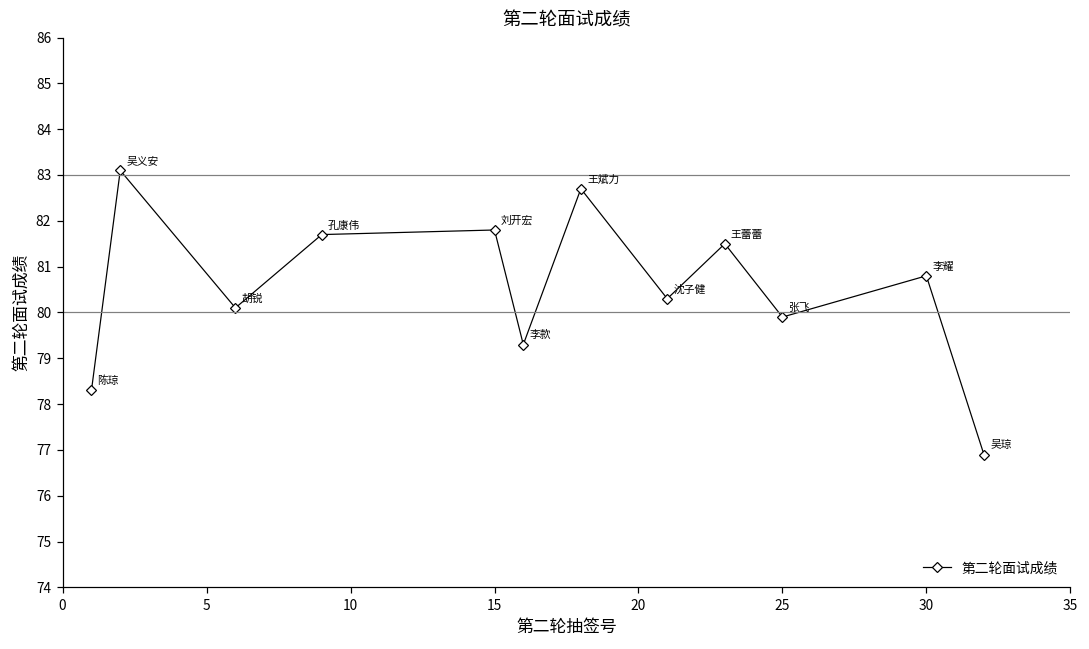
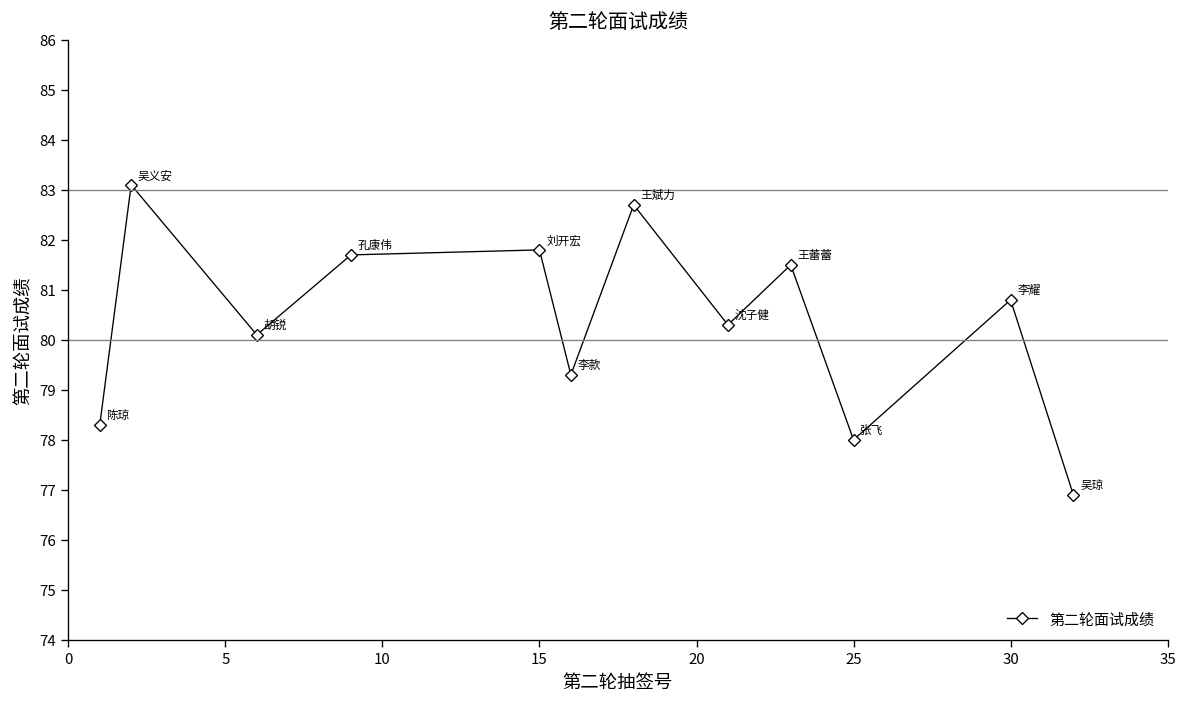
  {
    "15": 81.8,
-   "25": 79.9,
+   "25": 78.0,
    "30": 80.8
  }
